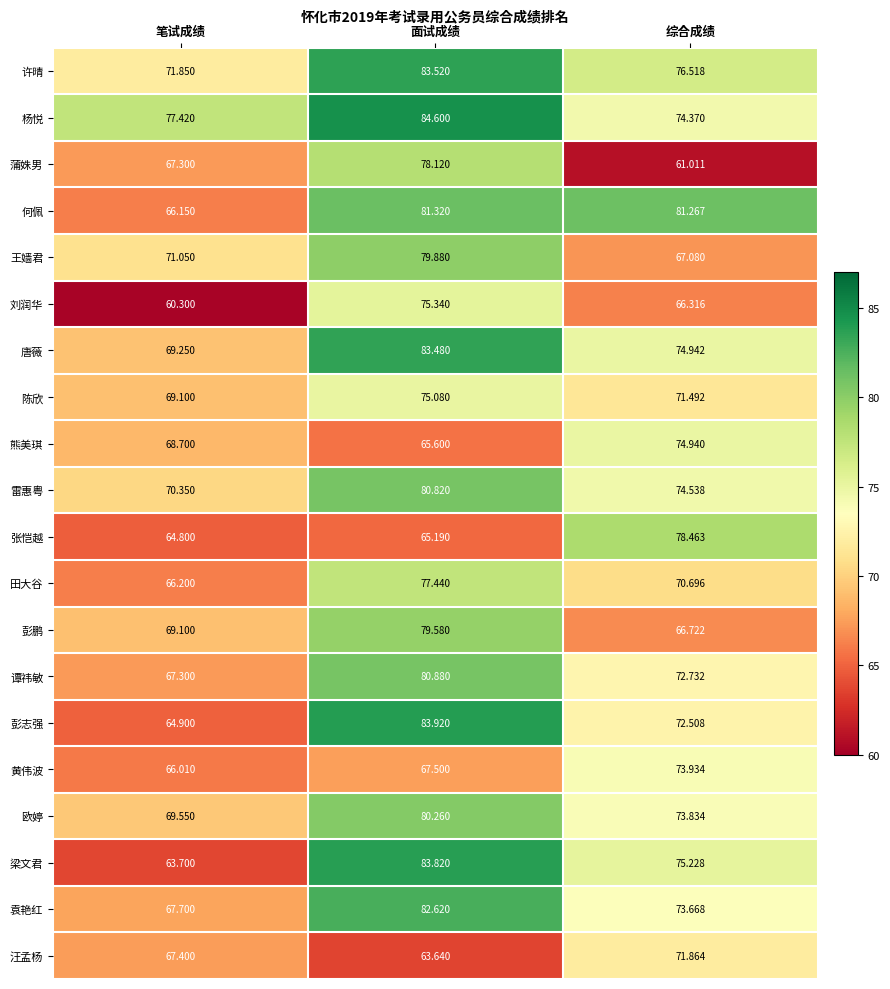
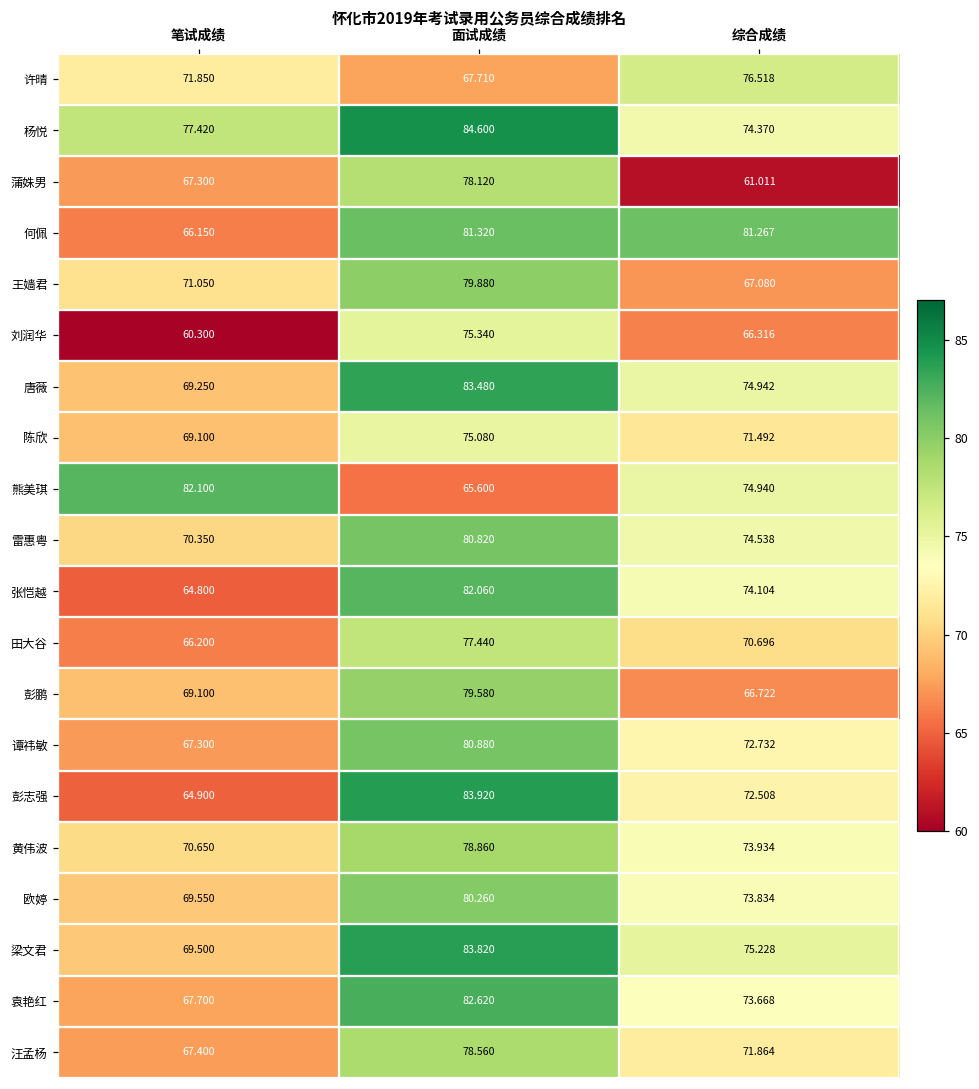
  {
    "许晴": {
      "笔试成绩": 71.850,
-     "面试成绩": 83.520,
+     "面试成绩": 67.710,
      "综合成绩": 76.518
    },
    "杨悦": {
      "笔试成绩": 77.420,
      "面试成绩": 84.600,
      "综合成绩": 74.370
    },
    "蒲姝男": {
      "笔试成绩": 67.300,
      "面试成绩": 78.120,
      "综合成绩": 61.011
    },
    "何佩": {
      "笔试成绩": 66.150,
      "面试成绩": 81.320,
      "综合成绩": 81.267
    },
    "王嫱君": {
      "笔试成绩": 71.050,
      "面试成绩": 79.880,
      "综合成绩": 67.080
    },
    "刘润华": {
      "笔试成绩": 60.300,
      "面试成绩": 75.340,
      "综合成绩": 66.316
    },
    "唐薇": {
      "笔试成绩": 69.250,
      "面试成绩": 83.480,
      "综合成绩": 74.942
    },
    "陈欣": {
      "笔试成绩": 69.100,
      "面试成绩": 75.080,
      "综合成绩": 71.492
    },
    "熊美琪": {
-     "笔试成绩": 68.700,
+     "笔试成绩": 82.100,
      "面试成绩": 65.600,
      "综合成绩": 74.940
    },
    "雷惠粤": {
      "笔试成绩": 70.350,
      "面试成绩": 80.820,
      "综合成绩": 74.538
    },
    "张恺越": {
      "笔试成绩": 64.800,
-     "面试成绩": 65.190,
-     "综合成绩": 78.463
+     "面试成绩": 82.060,
+     "综合成绩": 74.104
    },
    "田大谷": {
      "笔试成绩": 66.200,
      "面试成绩": 77.440,
      "综合成绩": 70.696
    },
    "彭鹏": {
      "笔试成绩": 69.100,
      "面试成绩": 79.580,
      "综合成绩": 66.722
    },
    "谭祎敏": {
      "笔试成绩": 67.300,
      "面试成绩": 80.880,
      "综合成绩": 72.732
    },
    "彭志强": {
      "笔试成绩": 64.900,
      "面试成绩": 83.920,
      "综合成绩": 72.508
    },
    "黄伟波": {
-     "笔试成绩": 66.010,
-     "面试成绩": 67.500,
+     "笔试成绩": 70.650,
+     "面试成绩": 78.860,
      "综合成绩": 73.934
    },
    "欧婷": {
      "笔试成绩": 69.550,
      "面试成绩": 80.260,
      "综合成绩": 73.834
    },
    "梁文君": {
-     "笔试成绩": 63.700,
+     "笔试成绩": 69.500,
      "面试成绩": 83.820,
      "综合成绩": 75.228
    },
    "袁艳红": {
      "笔试成绩": 67.700,
      "面试成绩": 82.620,
      "综合成绩": 73.668
    },
    "汪孟杨": {
      "笔试成绩": 67.400,
-     "面试成绩": 63.640,
+     "面试成绩": 78.560,
      "综合成绩": 71.864
    }
  }
